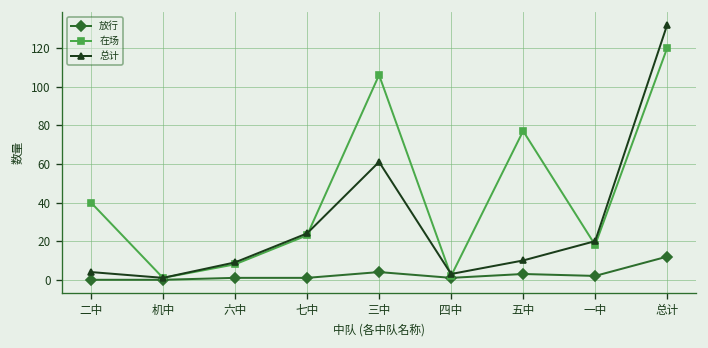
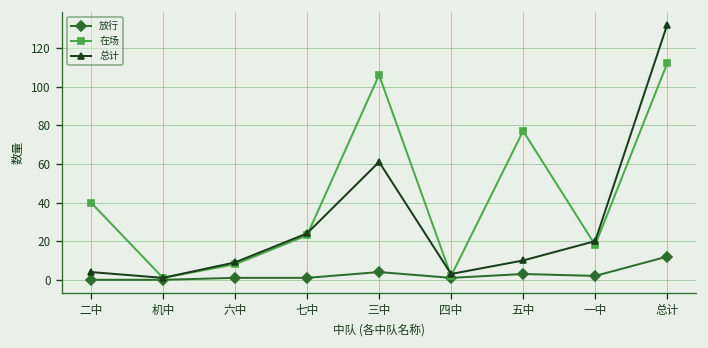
  {
    "在场": {
      "二中": 40,
      "三中": 106,
      "五中": 77,
      "一中": 18,
-     "总计": 120
+     "总计": 112
    }
  }
